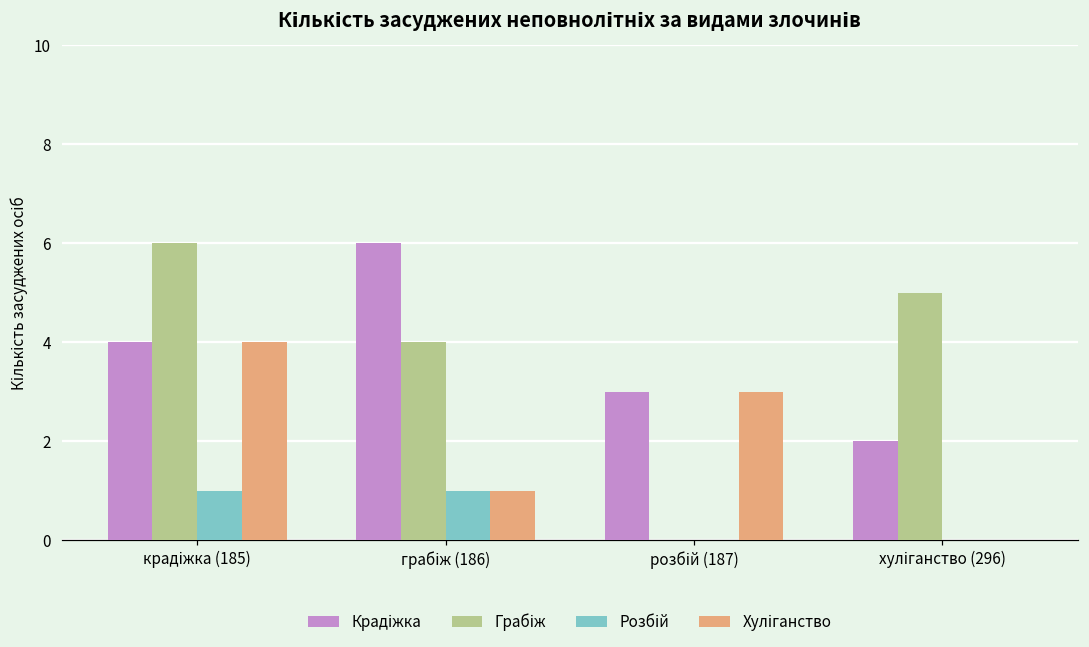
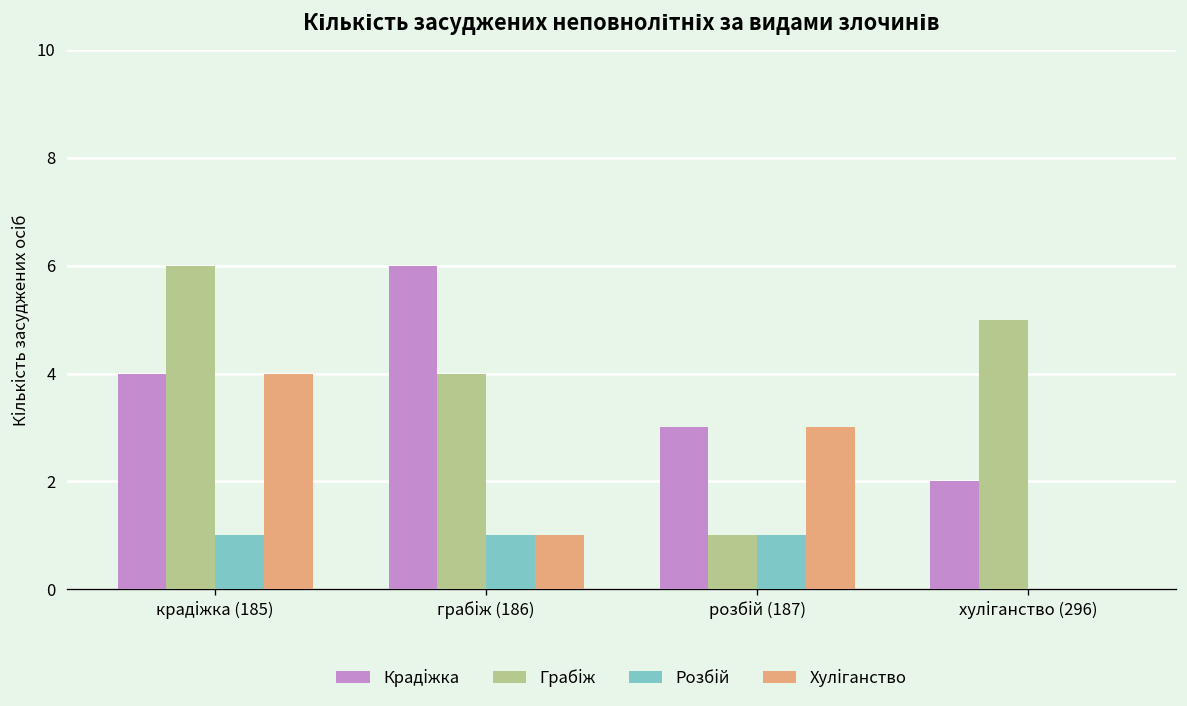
  {
    "Крадіжка": {
      "крадіжка (185)": 4,
      "грабіж (186)": 6,
      "розбій (187)": 3,
      "хуліганство (296)": 2
    },
    "Грабіж": {
      "крадіжка (185)": 6,
      "грабіж (186)": 4,
-     "розбій (187)": 0,
+     "розбій (187)": 1,
      "хуліганство (296)": 5
    },
    "Розбій": {
      "крадіжка (185)": 1,
      "грабіж (186)": 1,
-     "розбій (187)": 0,
+     "розбій (187)": 1,
      "хуліганство (296)": 0
    },
    "Хуліганство": {
      "крадіжка (185)": 4,
      "грабіж (186)": 1,
      "розбій (187)": 3,
      "хуліганство (296)": 0
    }
  }
